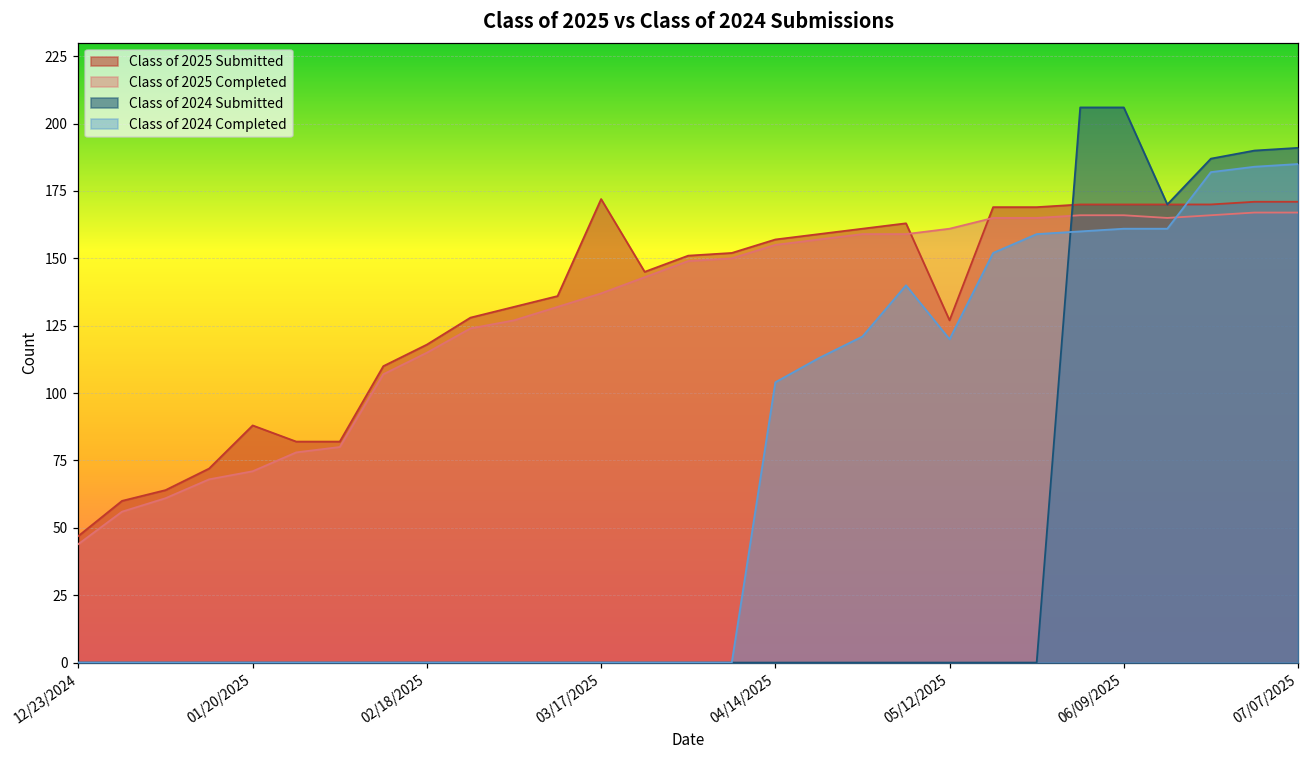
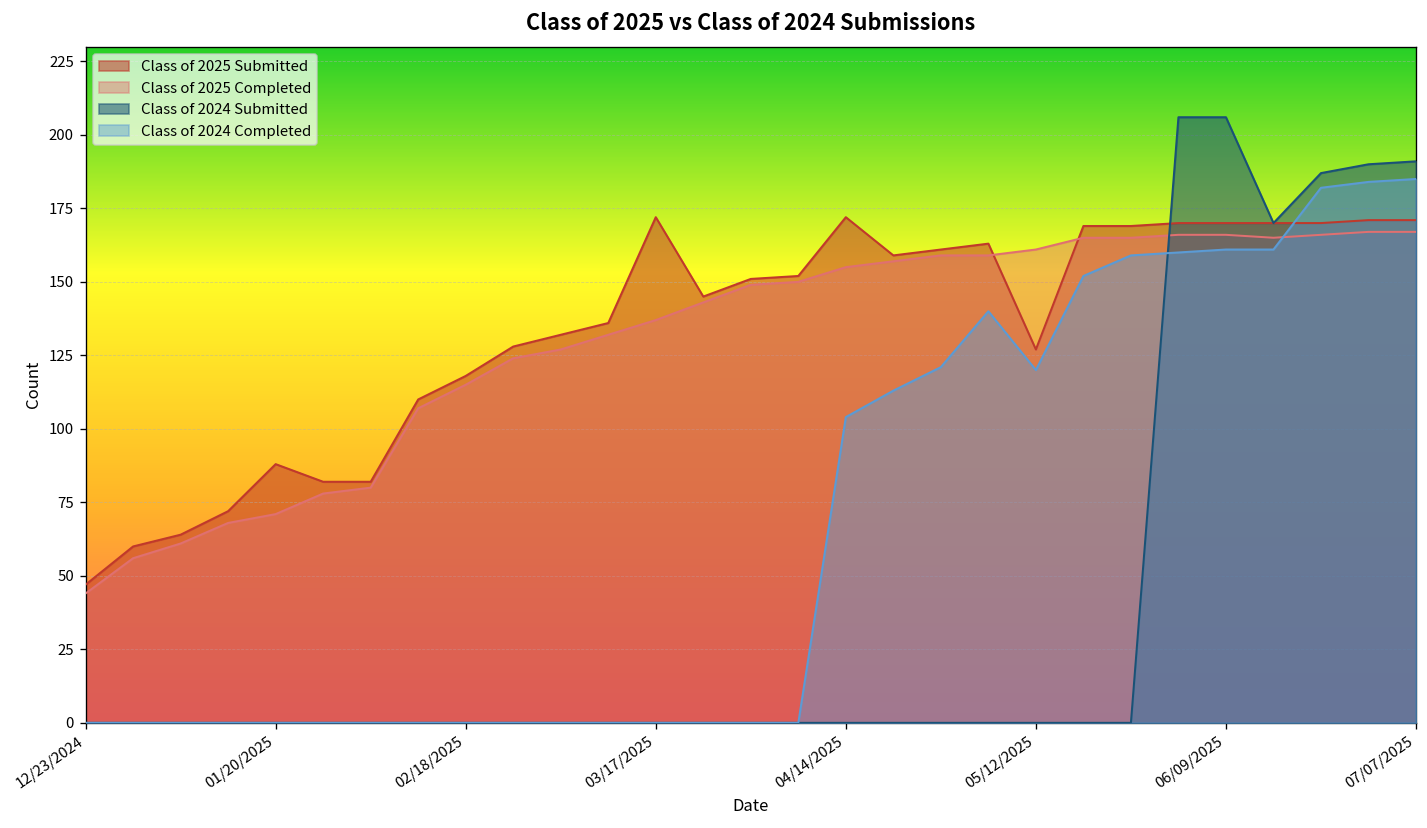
  {
    "Class of 2025 Submitted": {
      "12/23/2024": 47,
      "01/20/2025": 88,
      "02/18/2025": 118,
      "03/17/2025": 172,
-     "04/14/2025": 157,
+     "04/14/2025": 172,
      "05/12/2025": 127,
      "06/09/2025": 170,
      "07/07/2025": 171
    },
    "Class of 2025 Completed": {
      "12/23/2024": 44,
      "01/20/2025": 71,
      "02/18/2025": 115,
      "03/17/2025": 137,
      "04/14/2025": 155,
      "05/12/2025": 161,
      "06/09/2025": 166,
      "07/07/2025": 167
    },
    "Class of 2024 Submitted": {
      "04/14/2025": 0,
      "05/12/2025": 0,
      "06/09/2025": 206,
      "07/07/2025": 191
    },
    "Class of 2024 Completed": {
      "04/14/2025": 104,
      "05/12/2025": 120,
      "06/09/2025": 161,
      "07/07/2025": 185
    }
  }
